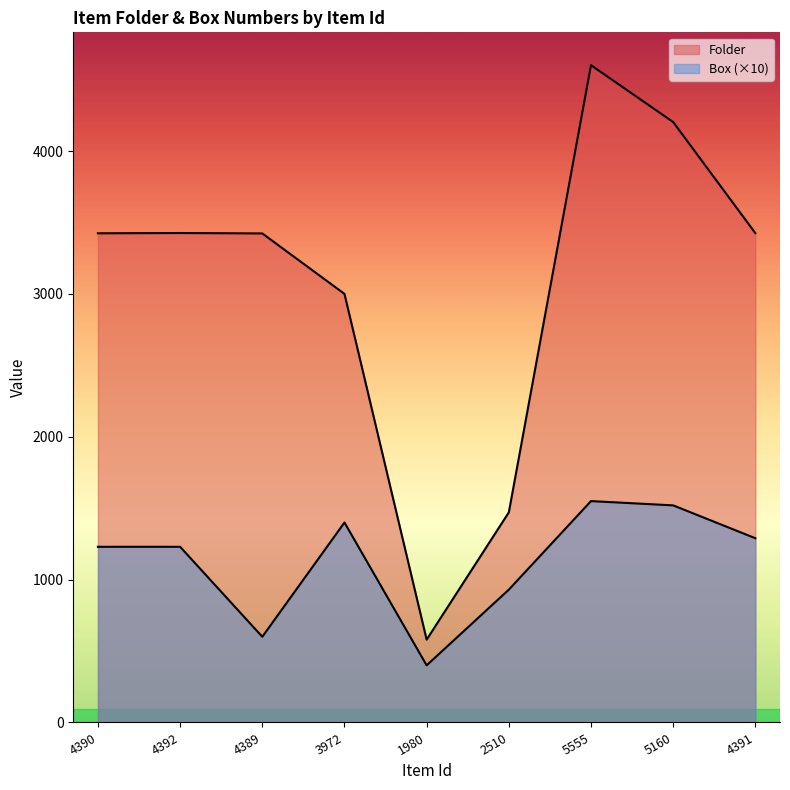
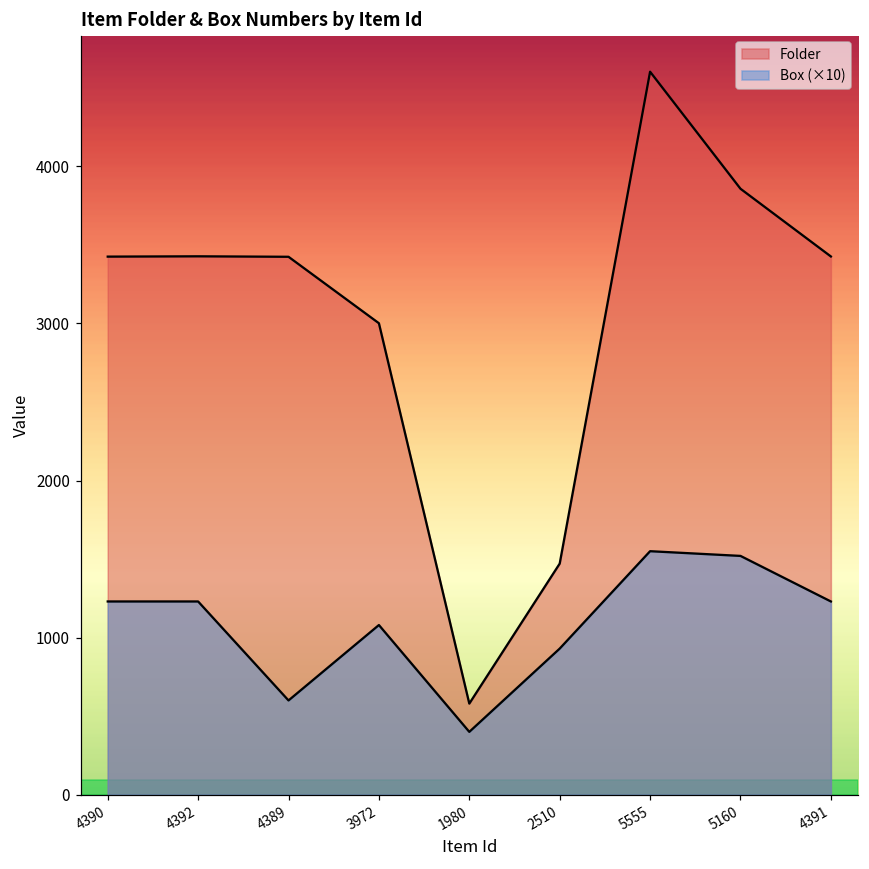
  {
    "Folder": {
      "4390": 3430,
      "4392": 3430,
      "4389": 3420,
      "3972": 3000,
      "1980": 580,
      "2510": 1470,
      "5555": 4600,
-     "5160": 4200,
+     "5160": 3860,
      "4391": 3430
    },
    "Box (×10)": {
      "4390": 1230,
      "4392": 1230,
      "4389": 600,
-     "3972": 1400,
+     "3972": 1080,
      "1980": 400,
      "2510": 930,
      "5555": 1550,
      "5160": 1520,
-     "4391": 1290
+     "4391": 1230
    }
  }
